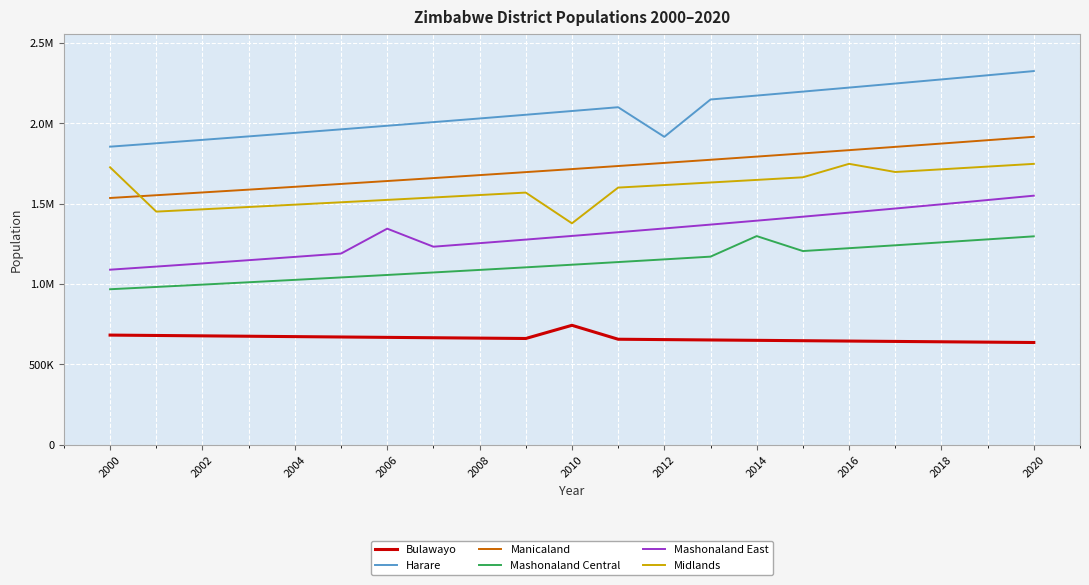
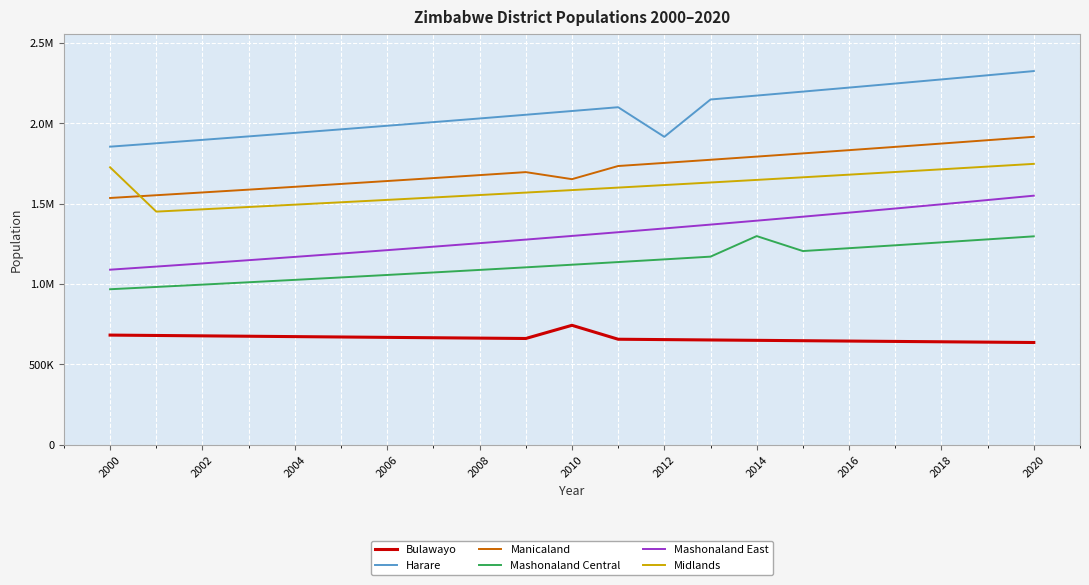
  {
    "Bulawayo": {
      "2000": 680000,
      "2002": 680000,
      "2004": 670000,
      "2006": 670000,
      "2008": 660000,
      "2010": 740000,
      "2012": 650000,
      "2014": 650000,
      "2016": 640000,
      "2018": 640000,
      "2020": 640000
    },
    "Harare": {
      "2000": 1850000,
      "2002": 1900000,
      "2004": 1940000,
      "2006": 1980000,
      "2008": 2030000,
      "2010": 2080000,
      "2012": 1920000,
      "2014": 2170000,
      "2016": 2220000,
      "2018": 2270000,
      "2020": 2320000
    },
    "Manicaland": {
      "2000": 1530000,
      "2002": 1570000,
      "2004": 1600000,
      "2006": 1640000,
      "2008": 1680000,
-     "2010": 1710000,
+     "2010": 1650000,
      "2012": 1750000,
      "2014": 1790000,
      "2016": 1830000,
      "2018": 1870000,
      "2020": 1920000
    },
    "Mashonaland Central": {
      "2000": 970000,
      "2002": 1000000,
      "2004": 1030000,
      "2006": 1060000,
      "2008": 1090000,
      "2010": 1120000,
      "2012": 1150000,
      "2014": 1300000,
      "2016": 1220000,
      "2018": 1260000,
      "2020": 1300000
    },
    "Mashonaland East": {
      "2000": 1090000,
      "2002": 1130000,
      "2004": 1170000,
-     "2006": 1340000,
+     "2006": 1210000,
      "2008": 1250000,
      "2010": 1300000,
      "2012": 1340000,
      "2014": 1390000,
      "2016": 1440000,
      "2018": 1500000,
      "2020": 1550000
    },
    "Midlands": {
      "2000": 1730000,
      "2002": 1460000,
      "2004": 1490000,
      "2006": 1520000,
      "2008": 1550000,
-     "2010": 1380000,
+     "2010": 1580000,
      "2012": 1610000,
      "2014": 1650000,
-     "2016": 1750000,
+     "2016": 1680000,
      "2018": 1710000,
      "2020": 1750000
    }
  }
